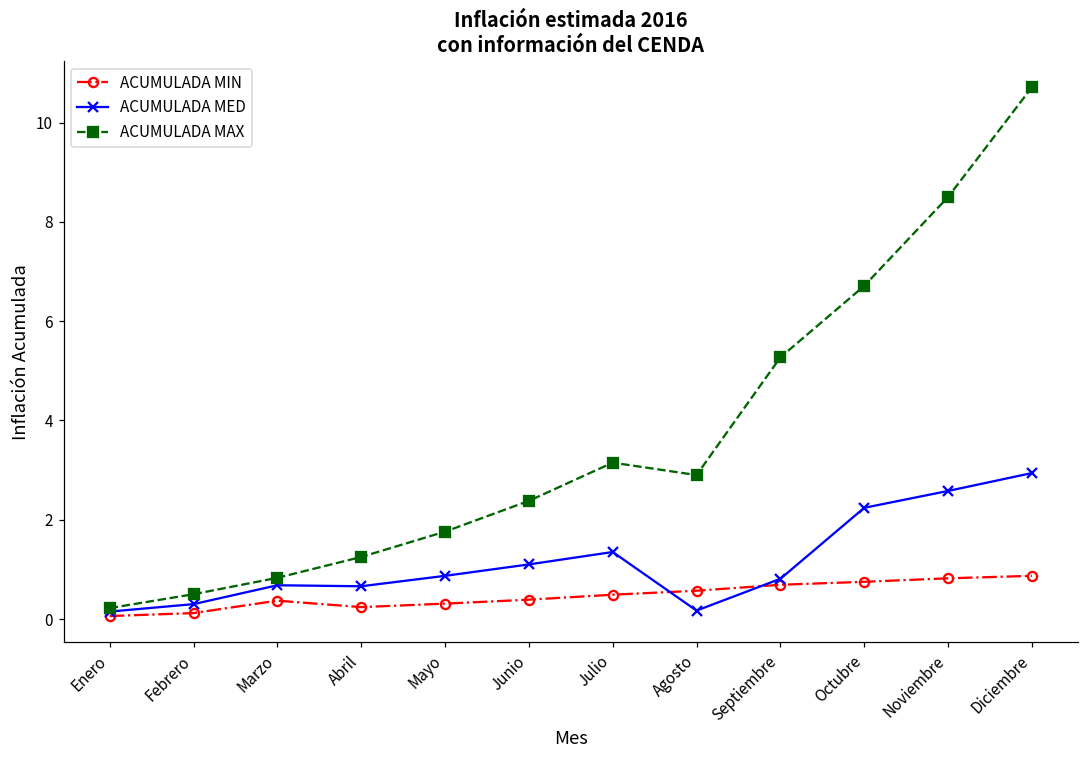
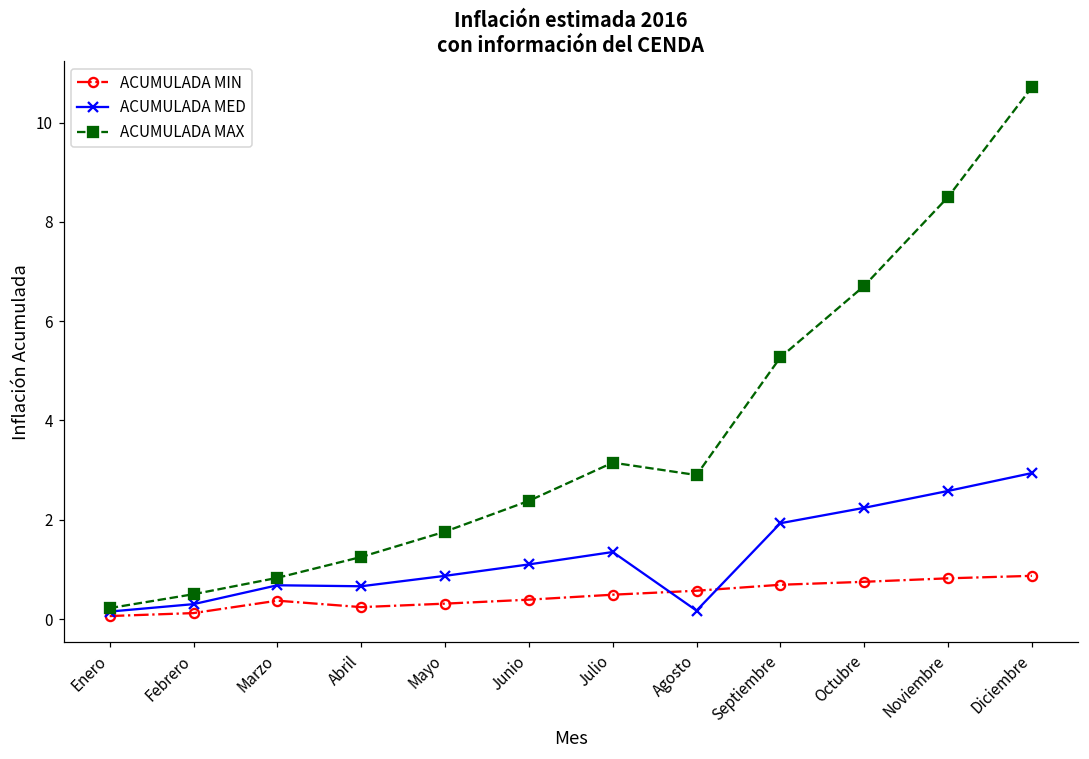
  {
    "ACUMULADA MIN": {
      "Enero": 0.1,
      "Febrero": 0.1,
      "Marzo": 0.4,
      "Abril": 0.2,
      "Mayo": 0.3,
      "Junio": 0.4,
      "Julio": 0.5,
      "Agosto": 0.6,
      "Septiembre": 0.7,
      "Octubre": 0.8,
      "Noviembre": 0.8,
      "Diciembre": 0.9
    },
    "ACUMULADA MED": {
      "Enero": 0.2,
      "Febrero": 0.3,
      "Marzo": 0.7,
      "Abril": 0.7,
      "Mayo": 0.9,
      "Junio": 1.1,
      "Julio": 1.4,
      "Agosto": 0.2,
-     "Septiembre": 0.8,
+     "Septiembre": 1.9,
      "Octubre": 2.2,
      "Noviembre": 2.6,
      "Diciembre": 2.9
    },
    "ACUMULADA MAX": {
      "Enero": 0.2,
      "Febrero": 0.5,
      "Marzo": 0.8,
      "Abril": 1.3,
      "Mayo": 1.8,
      "Junio": 2.4,
      "Julio": 3.2,
      "Agosto": 2.9,
      "Septiembre": 5.3,
      "Octubre": 6.7,
      "Noviembre": 8.5,
      "Diciembre": 10.7
    }
  }
